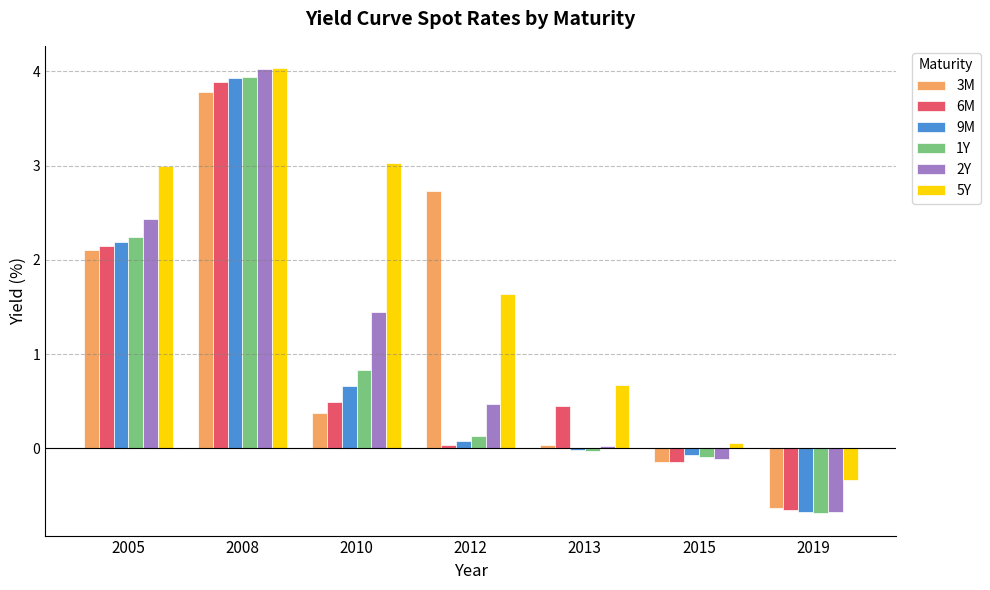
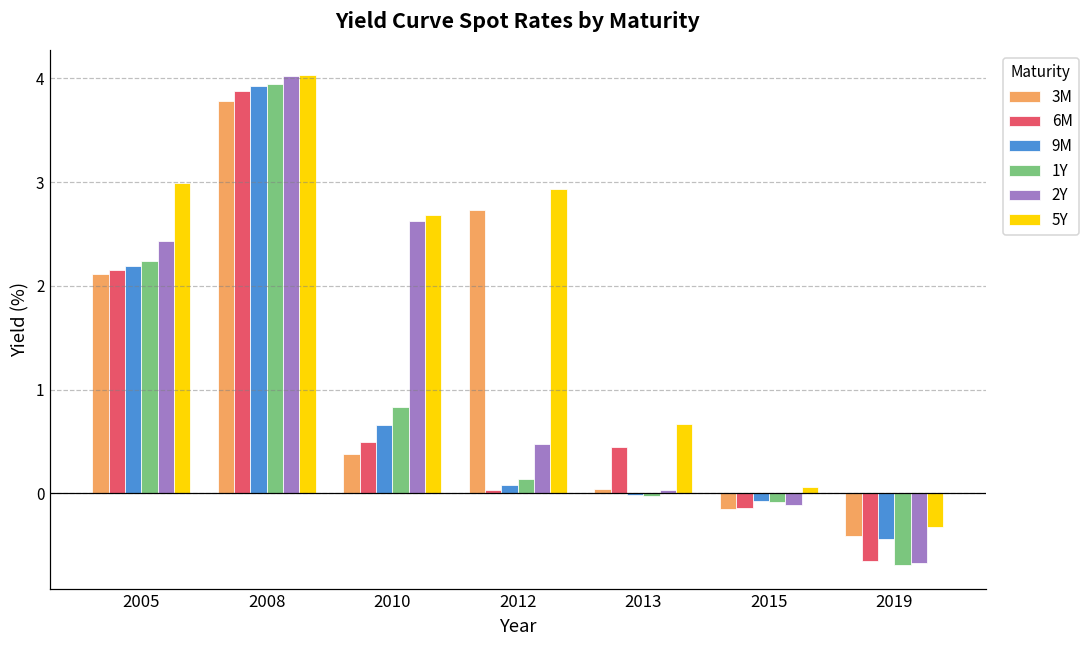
  {
    "3M": {
      "2005": 2.1,
      "2008": 3.8,
      "2010": 0.4,
      "2012": 2.7,
      "2013": 0.0,
      "2015": -0.1,
-     "2019": -0.6
+     "2019": -0.4
    },
    "6M": {
      "2005": 2.2,
      "2008": 3.9,
      "2010": 0.5,
      "2012": 0.0,
      "2013": 0.4,
      "2015": -0.1,
      "2019": -0.7
    },
    "9M": {
      "2005": 2.2,
      "2008": 3.9,
      "2010": 0.7,
      "2012": 0.1,
      "2015": -0.1,
-     "2019": -0.7
+     "2019": -0.4
    },
    "1Y": {
      "2005": 2.2,
      "2008": 3.9,
      "2010": 0.8,
      "2012": 0.1,
      "2013": 0.0,
      "2015": -0.1,
      "2019": -0.7
    },
    "2Y": {
      "2005": 2.4,
      "2008": 4.0,
-     "2010": 1.4,
+     "2010": 2.6,
      "2012": 0.5,
      "2013": 0.0,
      "2015": -0.1,
      "2019": -0.7
    },
    "5Y": {
      "2005": 3.0,
      "2008": 4.0,
-     "2010": 3.0,
-     "2012": 1.6,
+     "2010": 2.7,
+     "2012": 2.9,
      "2013": 0.7,
      "2015": 0.1,
      "2019": -0.3
    }
  }
